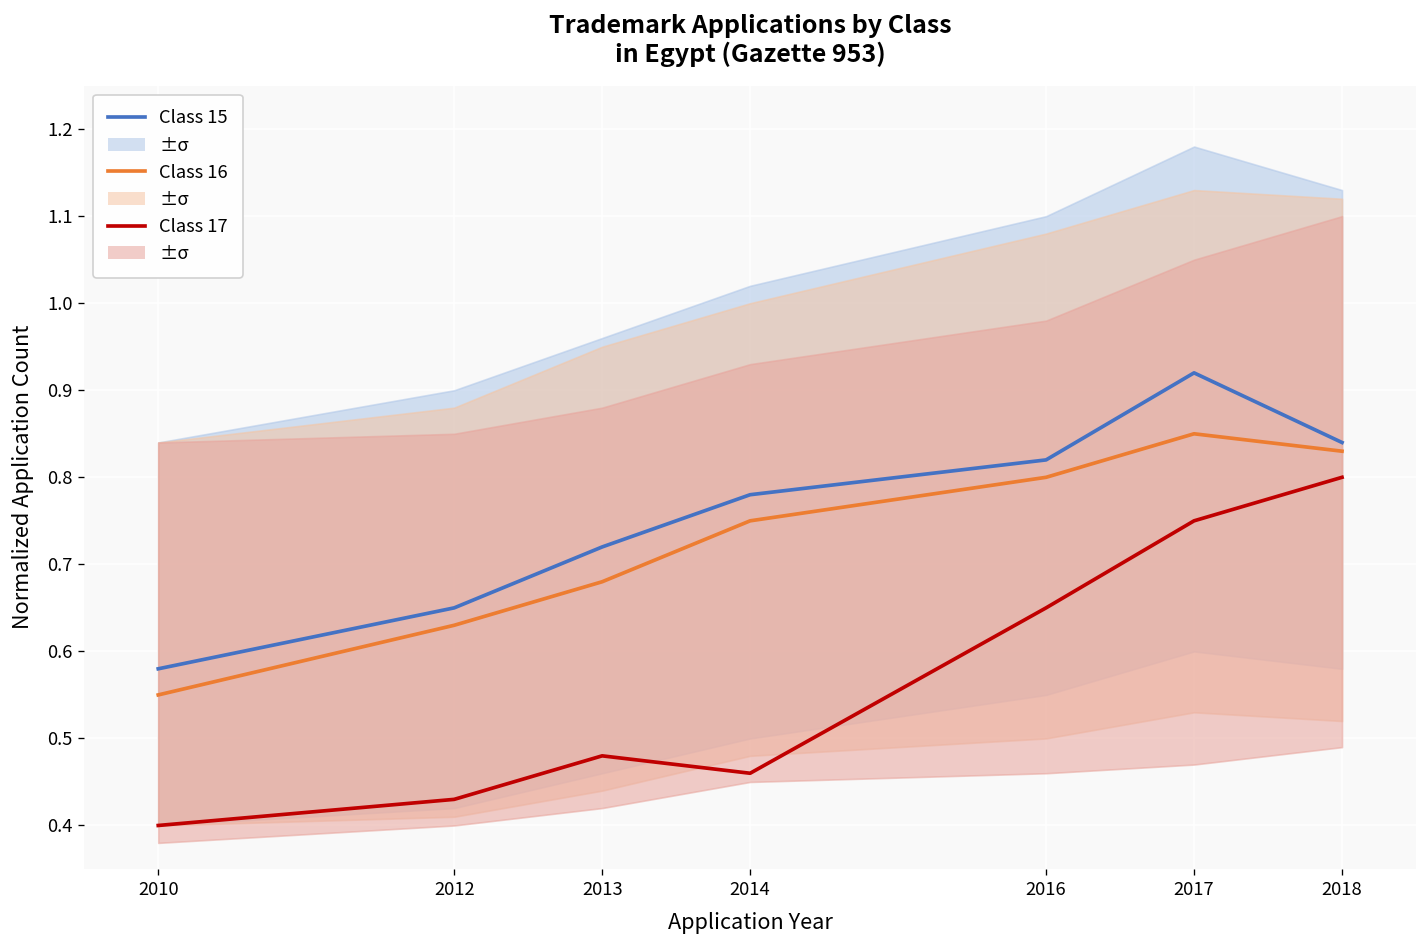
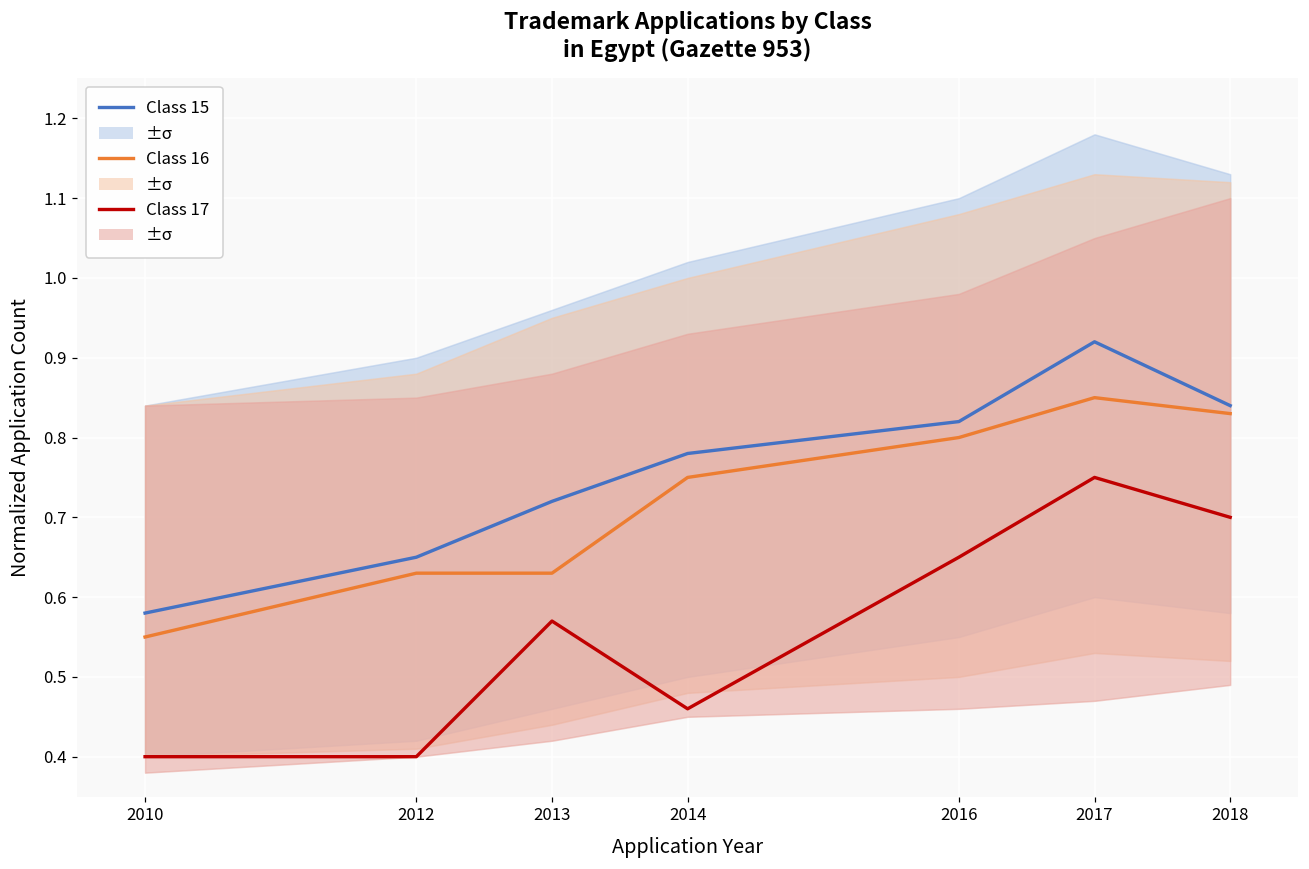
  {
    "Class 15": {
      "2010": 0.58,
      "2012": 0.65,
      "2013": 0.72,
      "2014": 0.78,
      "2016": 0.82,
      "2017": 0.92,
      "2018": 0.84
    },
    "Class 16": {
      "2010": 0.55,
      "2012": 0.63,
-     "2013": 0.68,
+     "2013": 0.63,
      "2014": 0.75,
      "2016": 0.80,
      "2017": 0.85,
      "2018": 0.83
    },
    "Class 17": {
      "2010": 0.40,
-     "2012": 0.43,
-     "2013": 0.48,
+     "2012": 0.40,
+     "2013": 0.57,
      "2014": 0.46,
      "2016": 0.65,
      "2017": 0.75,
-     "2018": 0.8
+     "2018": 0.7
    }
  }
